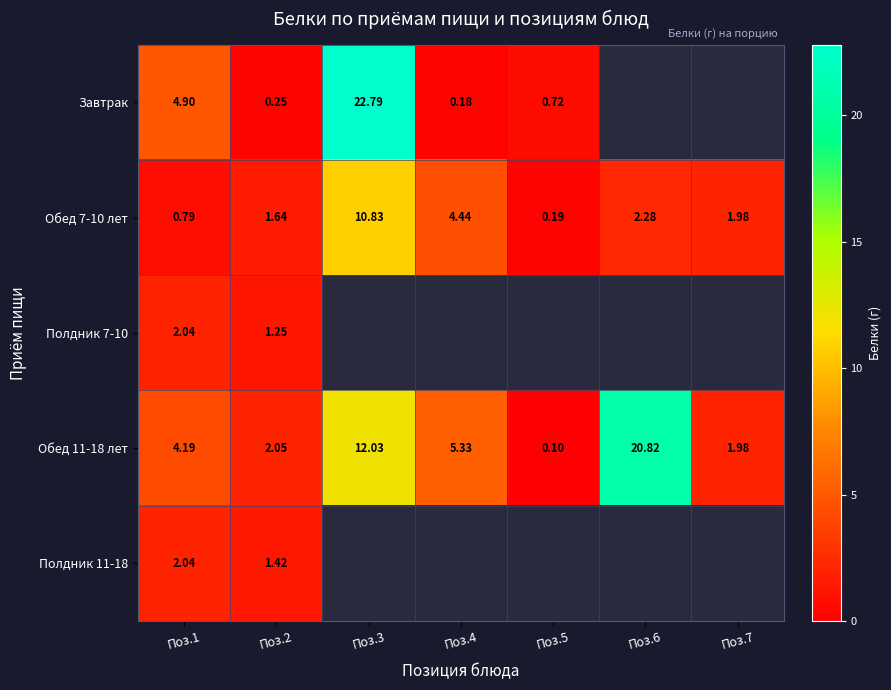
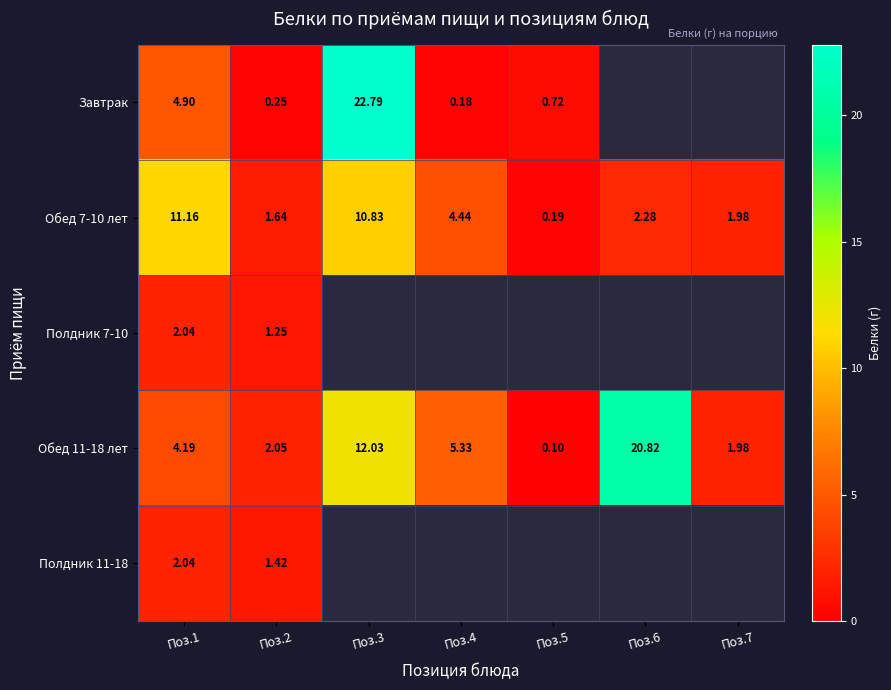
  {
    "Завтрак": {
      "Поз.1": 4.90,
      "Поз.2": 0.25,
      "Поз.3": 22.79,
      "Поз.4": 0.18,
      "Поз.5": 0.72
    },
    "Обед 7-10 лет": {
-     "Поз.1": 0.79,
+     "Поз.1": 11.16,
      "Поз.2": 1.64,
      "Поз.3": 10.83,
      "Поз.4": 4.44,
      "Поз.5": 0.19,
      "Поз.6": 2.28,
      "Поз.7": 1.98
    },
    "Полдник 7-10": {
      "Поз.1": 2.04,
      "Поз.2": 1.25
    },
    "Обед 11-18 лет": {
      "Поз.1": 4.19,
      "Поз.2": 2.05,
      "Поз.3": 12.03,
      "Поз.4": 5.33,
      "Поз.5": 0.10,
      "Поз.6": 20.82,
      "Поз.7": 1.98
    },
    "Полдник 11-18": {
      "Поз.1": 2.04,
      "Поз.2": 1.42
    }
  }
